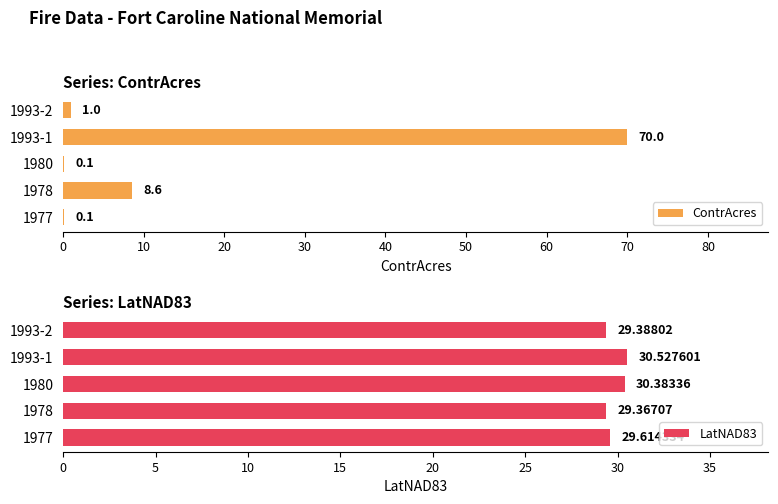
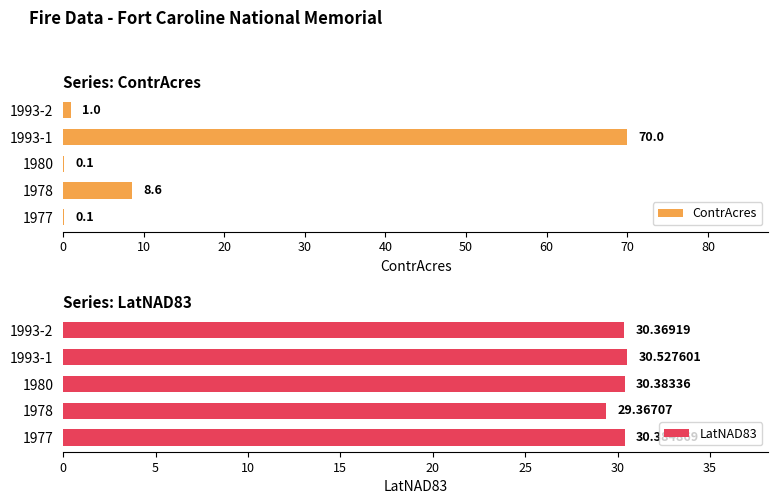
  {
    "Series: ContrAcres": {
      "1993-2": 1.0,
      "1993-1": 70.0,
      "1980": 0.1,
      "1978": 8.6,
      "1977": 0.1
    },
    "Series: LatNAD83": {
-     "1993-2": 29.38802,
+     "1993-2": 30.36919,
      "1993-1": 30.527601,
      "1980": 30.38336,
      "1978": 29.36707,
-     "1977": 29.614334
+     "1977": 30.384869
    }
  }
